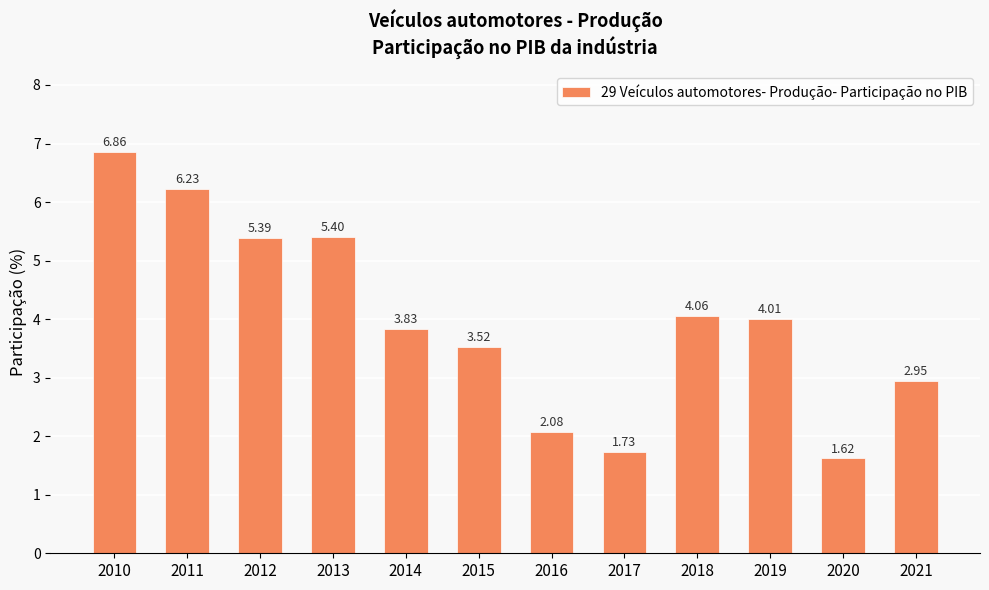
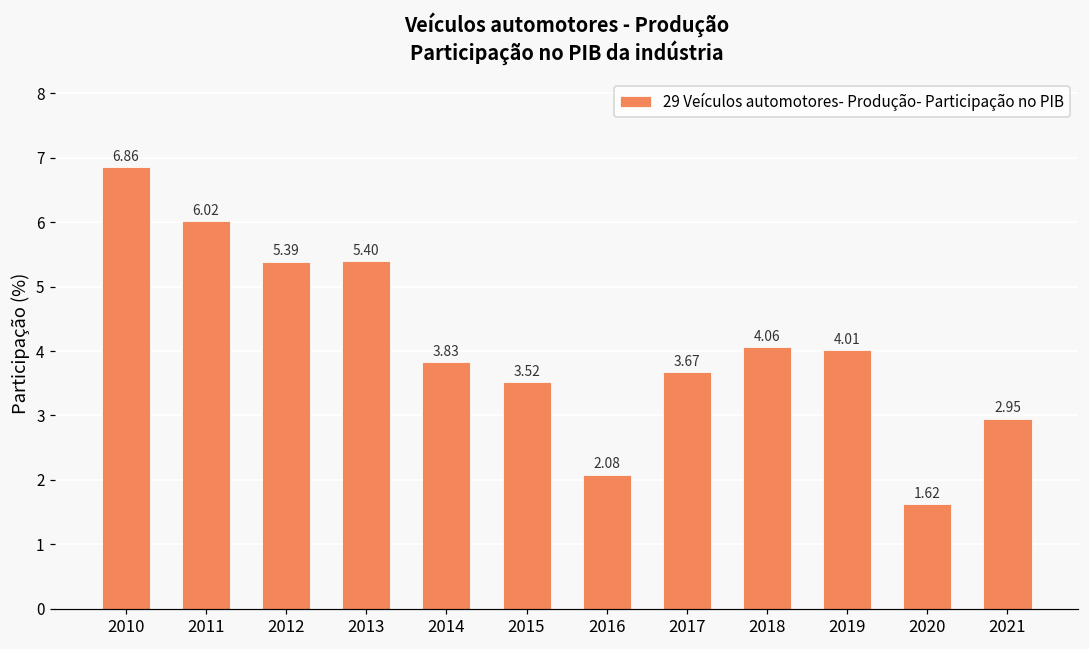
  {
    "2010": 6.86,
-   "2011": 6.23,
+   "2011": 6.02,
    "2012": 5.39,
    "2013": 5.40,
    "2014": 3.83,
    "2015": 3.52,
    "2016": 2.08,
-   "2017": 1.73,
+   "2017": 3.67,
    "2018": 4.06,
    "2019": 4.01,
    "2020": 1.62,
    "2021": 2.95
  }
